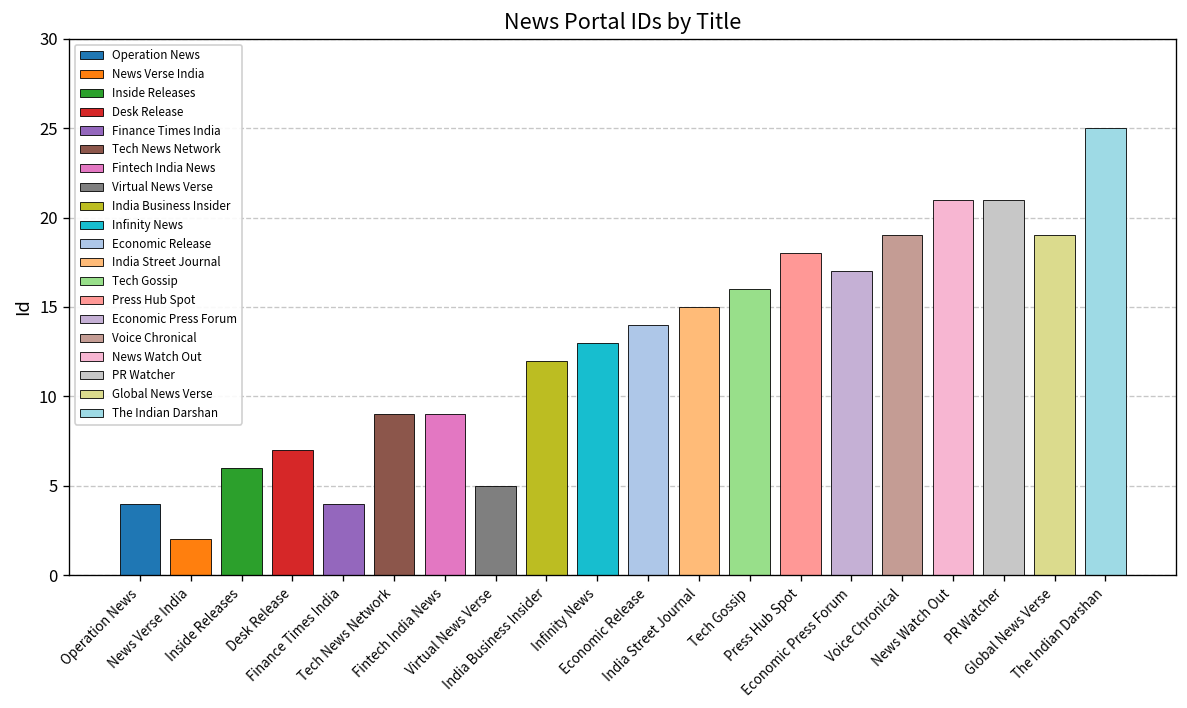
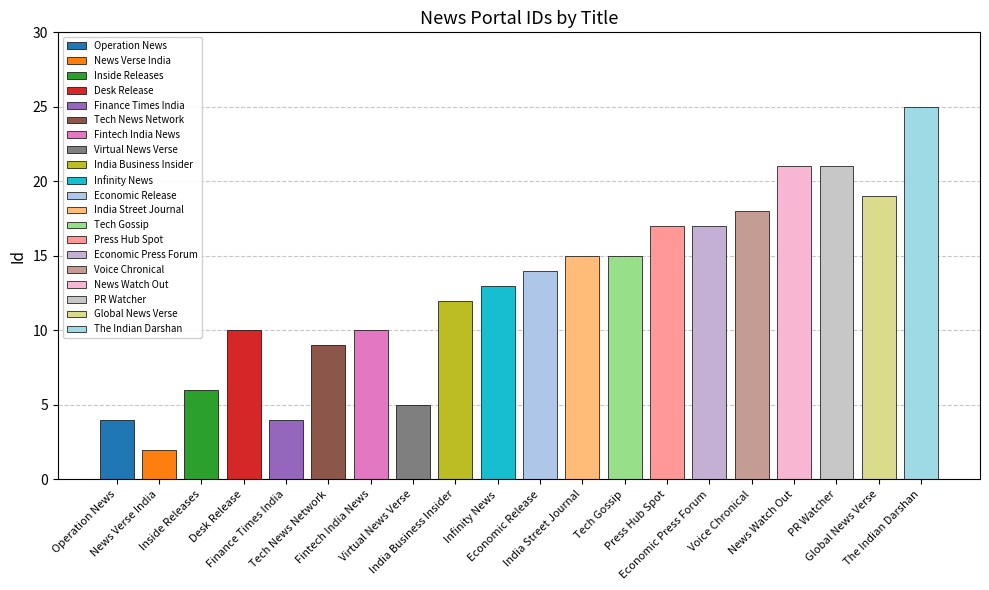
  {
    "Operation News": 4,
    "News Verse India": 2,
    "Inside Releases": 6,
-   "Desk Release": 7,
+   "Desk Release": 10,
    "Finance Times India": 4,
    "Tech News Network": 9,
-   "Fintech India News": 9,
+   "Fintech India News": 10,
    "Virtual News Verse": 5,
    "India Business Insider": 12,
    "Infinity News": 13,
    "Economic Release": 14,
    "India Street Journal": 15,
-   "Tech Gossip": 16,
-   "Press Hub Spot": 18,
+   "Tech Gossip": 15,
+   "Press Hub Spot": 17,
    "Economic Press Forum": 17,
-   "Voice Chronical": 19,
+   "Voice Chronical": 18,
    "News Watch Out": 21,
    "PR Watcher": 21,
    "Global News Verse": 19,
    "The Indian Darshan": 25
  }
